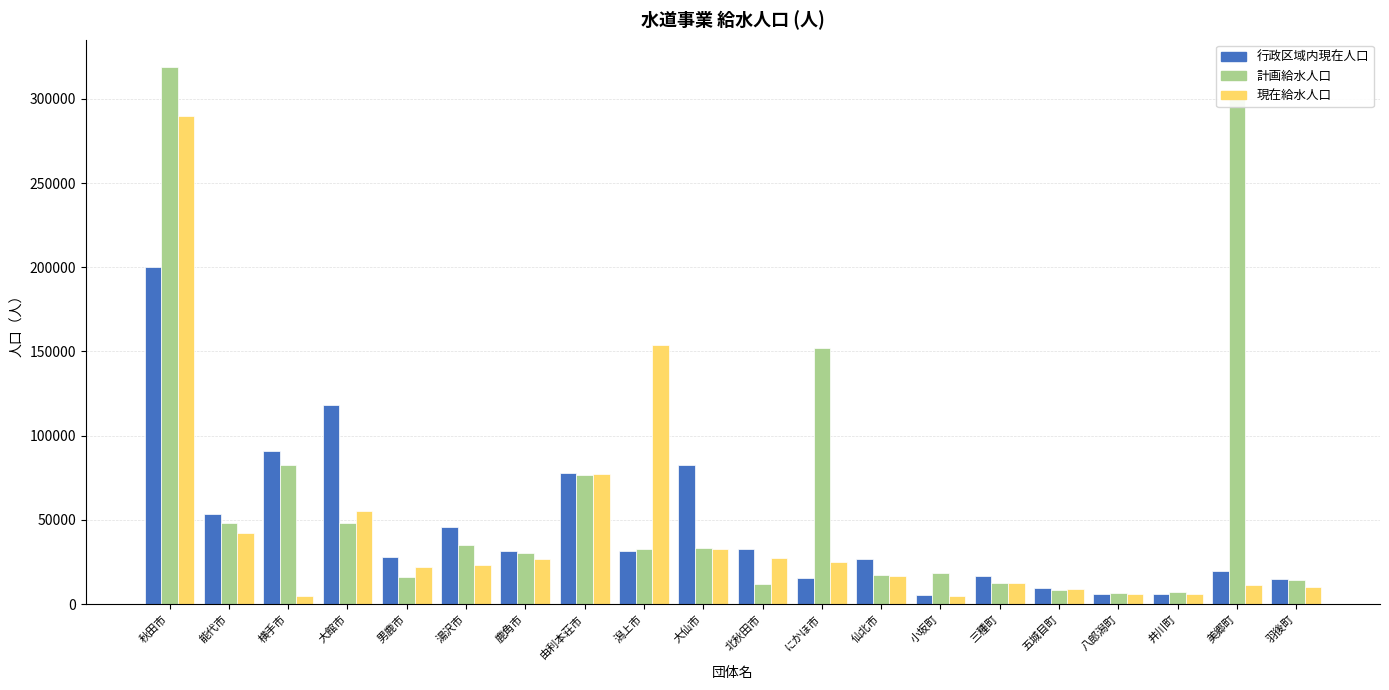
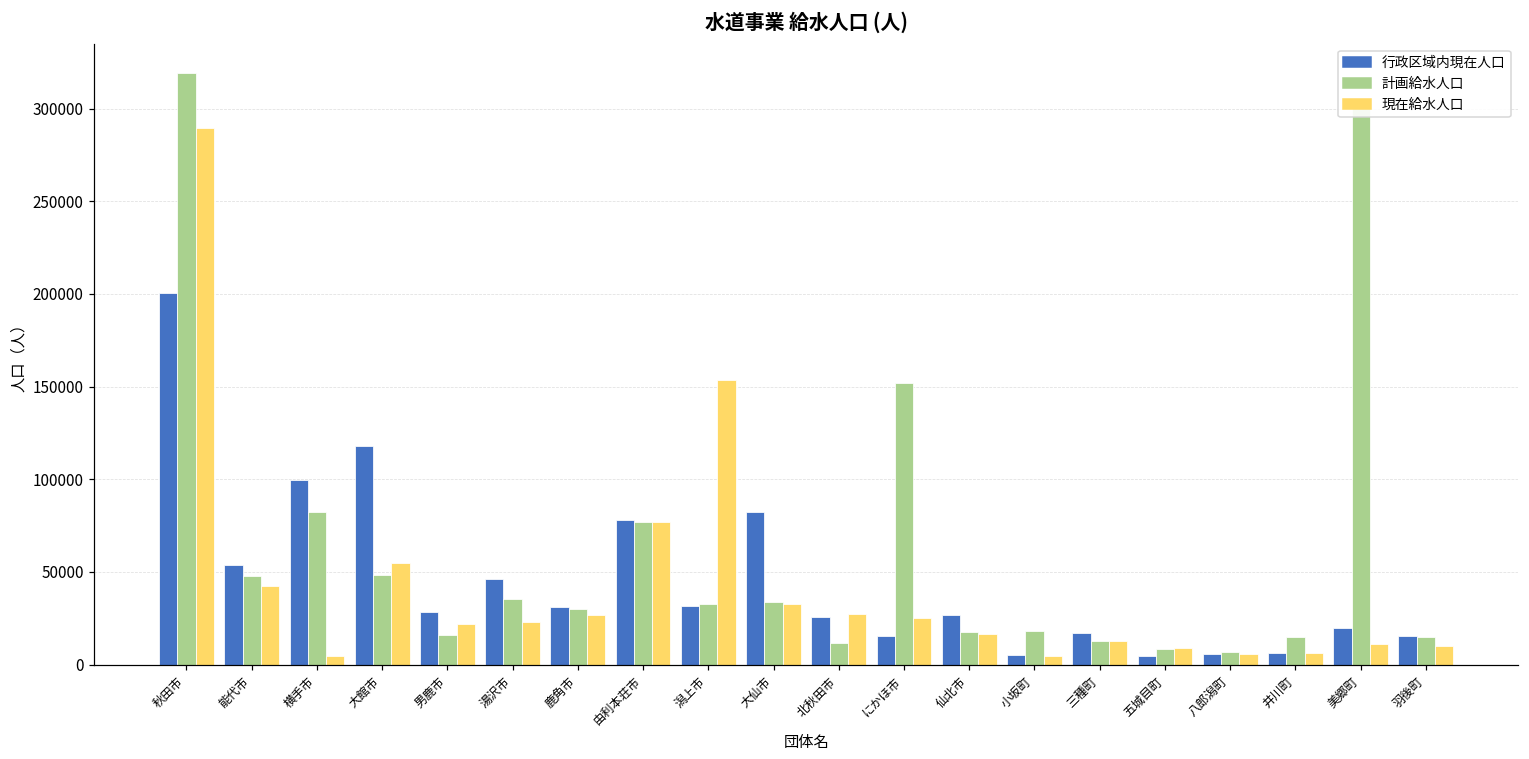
  {
    "行政区域内現在人口": {
      "秋田市": 200000,
      "能代市": 54000,
-     "横手市": 91000,
+     "横手市": 100000,
      "大館市": 118000,
      "男鹿市": 28000,
      "湯沢市": 46000,
      "鹿角市": 31000,
      "由利本荘市": 78000,
      "潟上市": 32000,
      "大仙市": 82000,
-     "北秋田市": 33000,
+     "北秋田市": 26000,
      "にかほ市": 15000,
      "仙北市": 27000,
      "小坂町": 5000,
      "三種町": 17000,
-     "五城目町": 9000,
+     "五城目町": 5000,
      "八郎潟町": 6000,
      "井川町": 6000,
      "美郷町": 20000,
      "羽後町": 15000
    },
    "計画給水人口": {
      "秋田市": 319000,
      "能代市": 48000,
      "横手市": 82000,
      "大館市": 48000,
      "男鹿市": 16000,
      "湯沢市": 35000,
      "鹿角市": 30000,
      "由利本荘市": 77000,
      "潟上市": 33000,
      "大仙市": 34000,
      "北秋田市": 12000,
      "にかほ市": 152000,
      "仙北市": 17000,
      "小坂町": 18000,
      "三種町": 13000,
      "五城目町": 9000,
      "八郎潟町": 7000,
-     "井川町": 7000,
+     "井川町": 15000,
      "羽後町": 15000
    },
    "現在給水人口": {
      "秋田市": 290000,
      "能代市": 42000,
      "横手市": 5000,
      "大館市": 55000,
      "男鹿市": 22000,
      "湯沢市": 23000,
      "鹿角市": 27000,
      "由利本荘市": 77000,
      "潟上市": 154000,
      "大仙市": 33000,
      "北秋田市": 27000,
      "にかほ市": 25000,
      "仙北市": 17000,
      "小坂町": 5000,
      "三種町": 13000,
      "五城目町": 9000,
      "八郎潟町": 6000,
      "井川町": 6000,
      "美郷町": 11000,
      "羽後町": 10000
    }
  }
